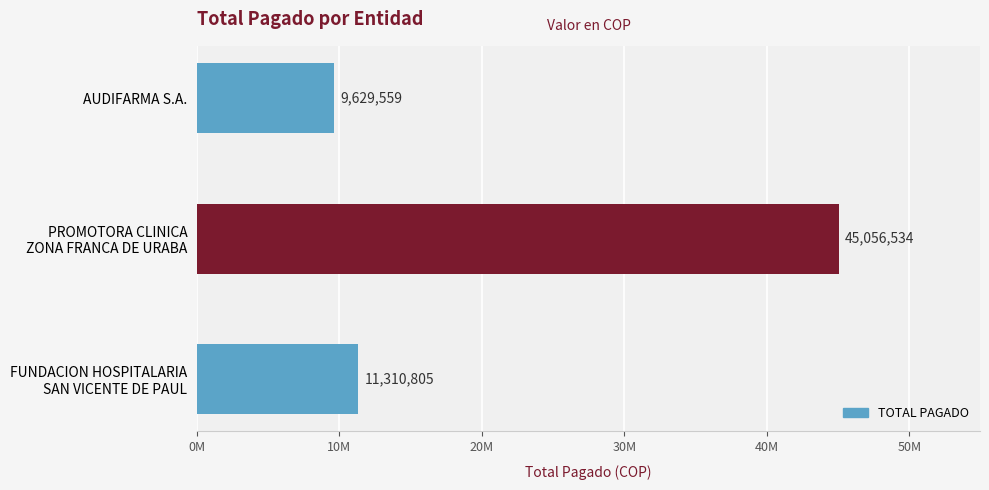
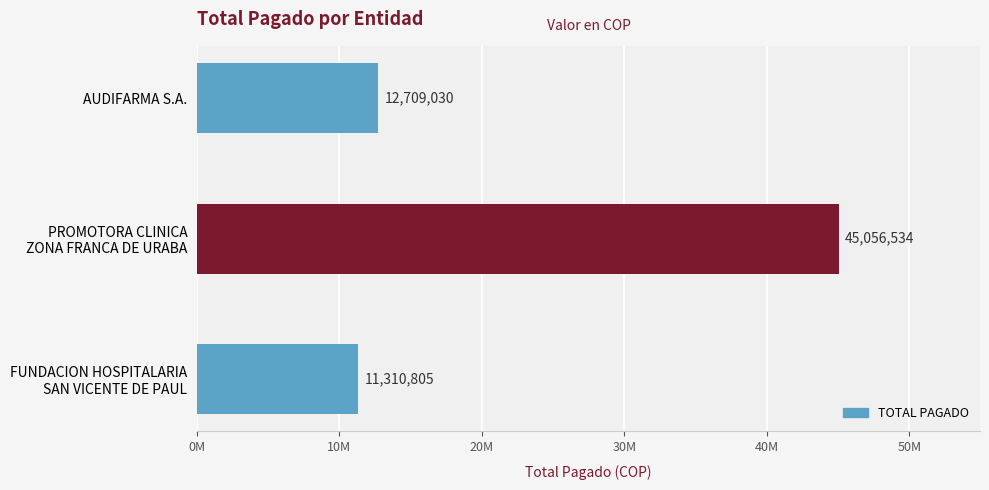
  {
-   "AUDIFARMA S.A.": "9,629,559",
+   "AUDIFARMA S.A.": "12,709,030",
    "PROMOTORA CLINICA ZONA FRANCA DE URABA": "45,056,534",
    "FUNDACION HOSPITALARIA SAN VICENTE DE PAUL": "11,310,805"
  }
